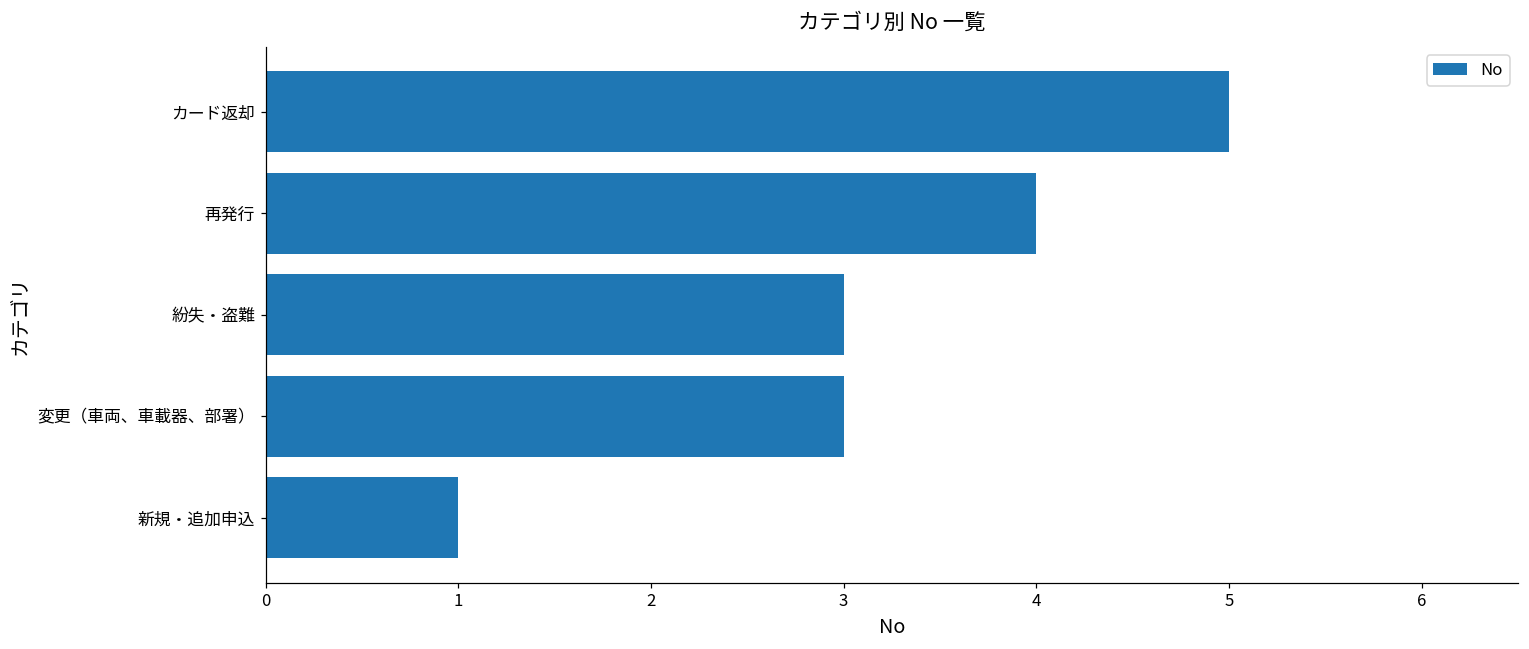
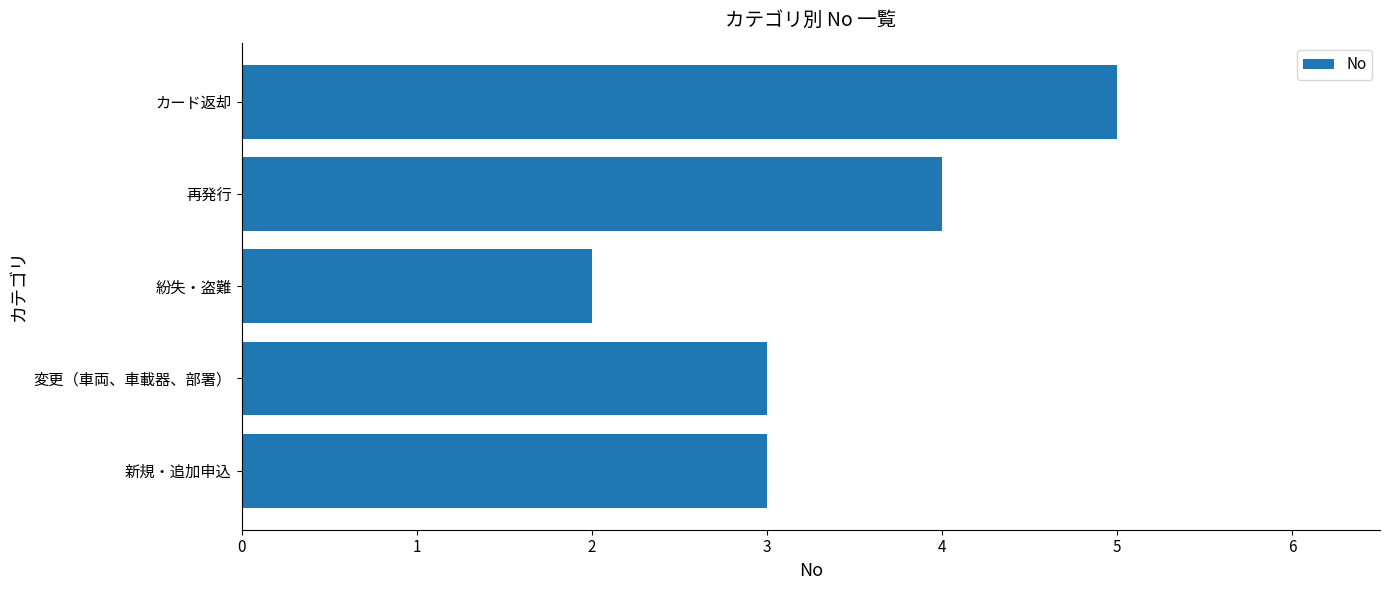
  {
    "カード返却": 5,
    "再発行": 4,
-   "紛失・盗難": 3,
+   "紛失・盗難": 2,
    "変更（車両、車載器、部署）": 3,
-   "新規・追加申込": 1
+   "新規・追加申込": 3
  }
